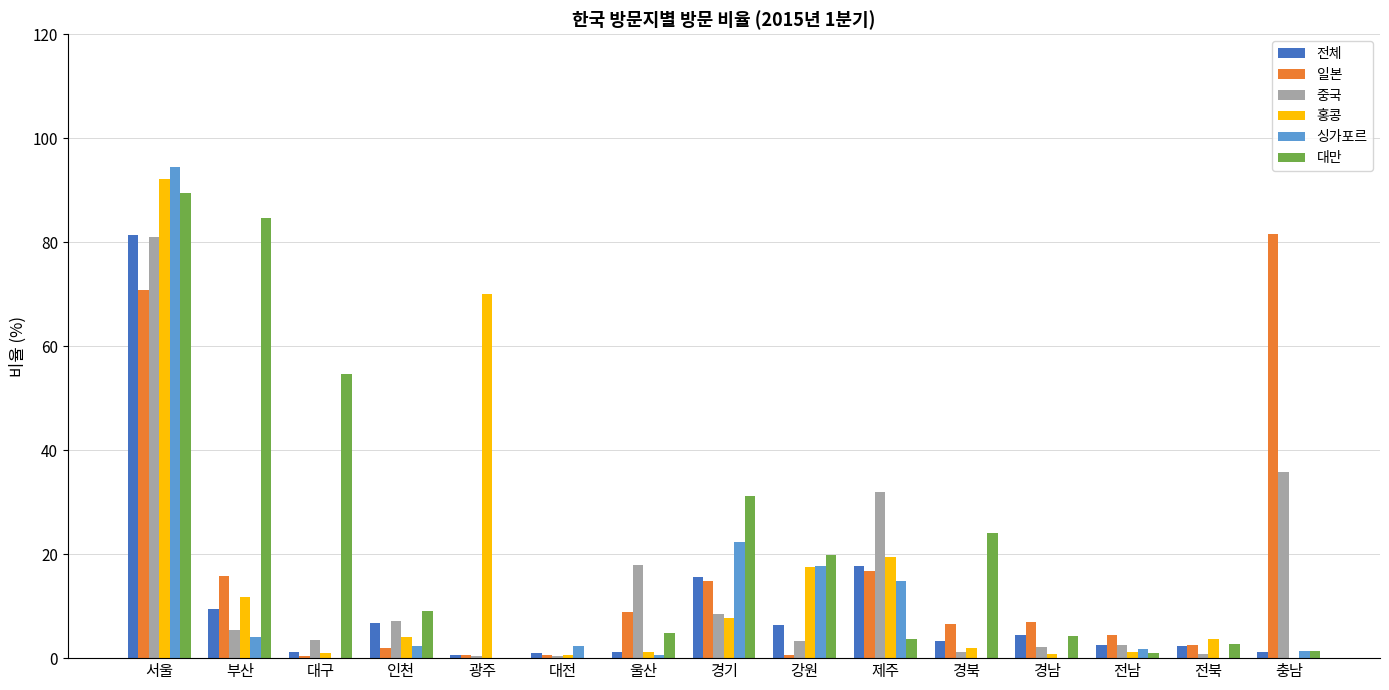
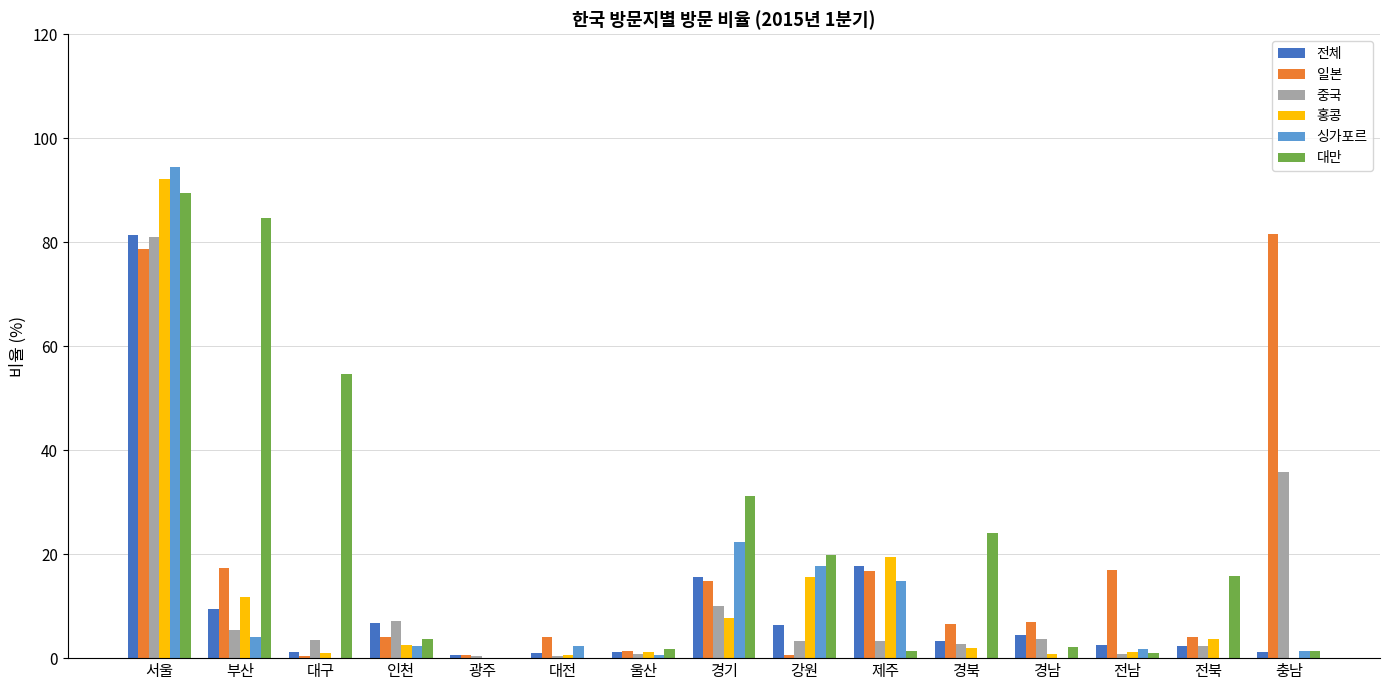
  {
    "일본": {
-     "서울": 71,
-     "부산": 16,
-     "인천": 2,
+     "서울": 79,
+     "부산": 17,
+     "인천": 4,
      "광주": 1,
-     "대전": 1,
-     "울산": 9,
+     "대전": 4,
+     "울산": 1,
      "경기": 15,
      "강원": 1,
      "제주": 17,
      "경북": 7,
      "경남": 7,
-     "전남": 4,
-     "전북": 3,
+     "전남": 17,
+     "전북": 4,
      "충남": 82
    },
    "중국": {
      "서울": 81,
      "부산": 6,
      "대구": 3,
      "인천": 7,
-     "울산": 18,
-     "경기": 9,
+     "울산": 1,
+     "경기": 10,
      "강원": 3,
-     "제주": 32,
-     "경북": 1,
-     "경남": 2,
-     "전남": 3,
-     "전북": 1,
+     "제주": 3,
+     "경북": 3,
+     "경남": 4,
+     "전남": 1,
+     "전북": 2,
      "충남": 36
    },
    "홍콩": {
      "서울": 92,
      "부산": 12,
      "대구": 1,
-     "인천": 4,
-     "광주": 70,
+     "인천": 2,
+     "광주": 0,
      "대전": 1,
      "울산": 1,
      "경기": 8,
-     "강원": 18,
+     "강원": 16,
      "제주": 19,
      "경북": 2,
      "경남": 1,
      "전남": 1,
      "전북": 4,
      "충남": 0
    },
    "대만": {
      "서울": 90,
      "부산": 85,
      "대구": 55,
-     "인천": 9,
+     "인천": 4,
      "광주": 0,
      "대전": 0,
-     "울산": 5,
+     "울산": 2,
      "경기": 31,
      "강원": 20,
-     "제주": 4,
+     "제주": 1,
      "경북": 24,
-     "경남": 4,
+     "경남": 2,
      "전남": 1,
-     "전북": 3,
+     "전북": 16,
      "충남": 1
    }
  }
